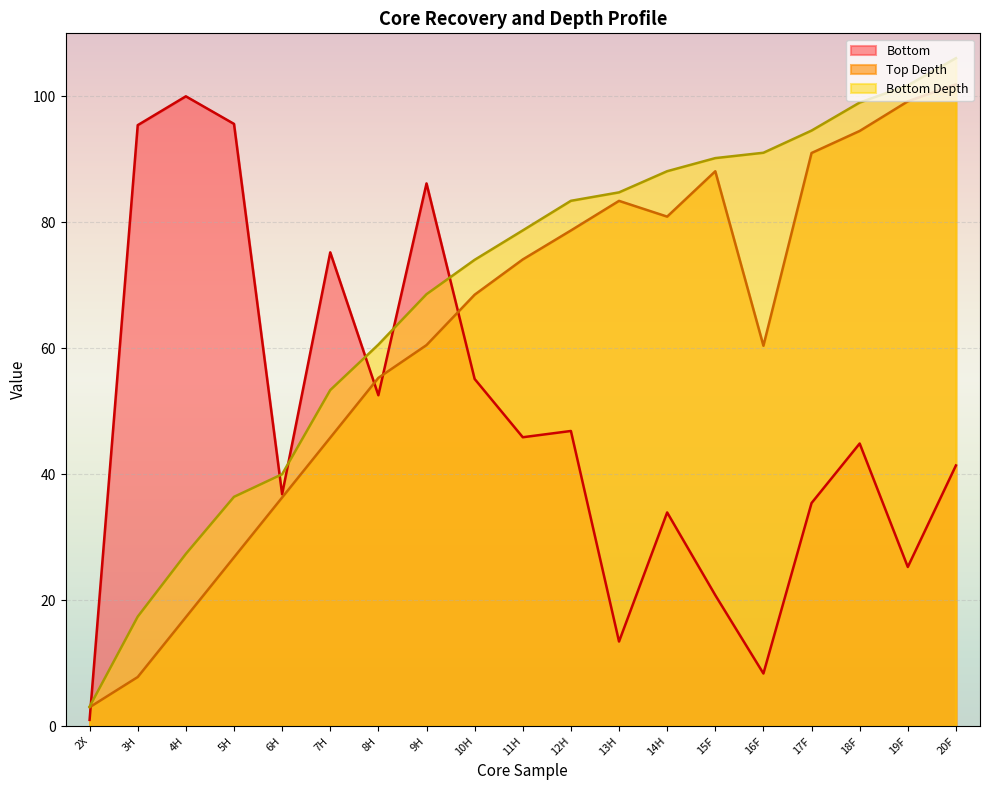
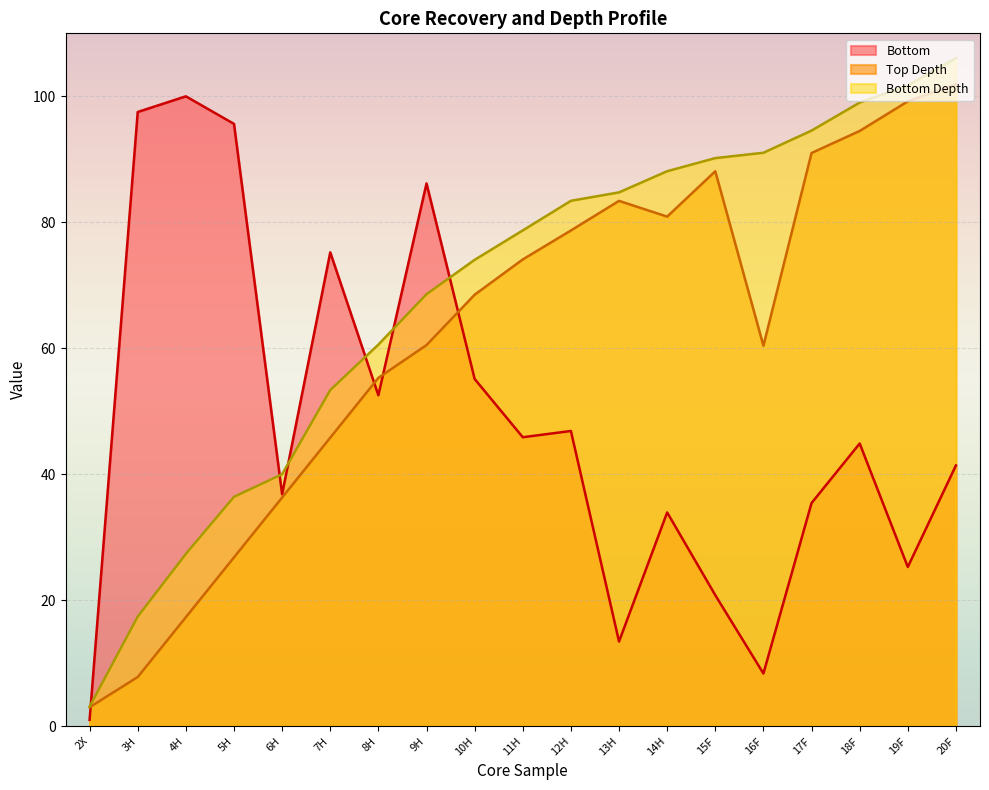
  {
    "Bottom": {
      "2X": 1,
-     "3H": 95,
+     "3H": 98,
      "4H": 100,
      "5H": 96,
      "6H": 37,
      "7H": 75,
      "8H": 53,
      "9H": 86,
      "10H": 55,
      "11H": 46,
      "12H": 47,
      "13H": 13,
      "14H": 34,
      "15F": 21,
      "16F": 8,
      "17F": 35,
      "18F": 45,
      "19F": 25,
      "20F": 41
    },
    "Top Depth": {
      "3H": 8,
      "4H": 17,
      "5H": 27,
      "6H": 36,
      "7H": 46,
      "8H": 55,
      "9H": 61,
      "10H": 69,
      "11H": 74,
      "12H": 79,
      "13H": 83,
      "14H": 81,
      "15F": 88,
      "16F": 60,
      "17F": 91,
      "18F": 95,
      "19F": 99
    },
    "Bottom Depth": {
      "3H": 17,
      "4H": 27,
      "5H": 36,
      "6H": 40,
      "7H": 53,
      "8H": 61,
      "9H": 69,
      "10H": 74,
      "11H": 79,
      "12H": 83,
      "13H": 85,
      "14H": 88,
      "15F": 90,
      "16F": 91,
      "17F": 95,
      "18F": 99
    }
  }
